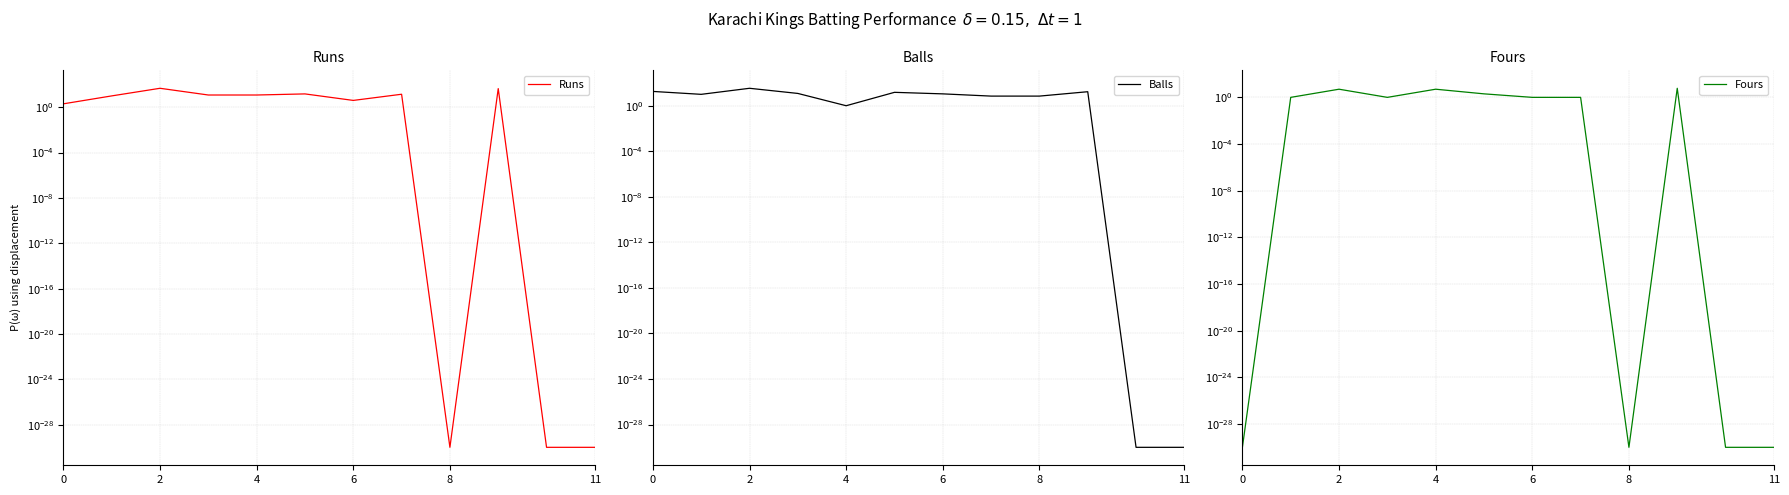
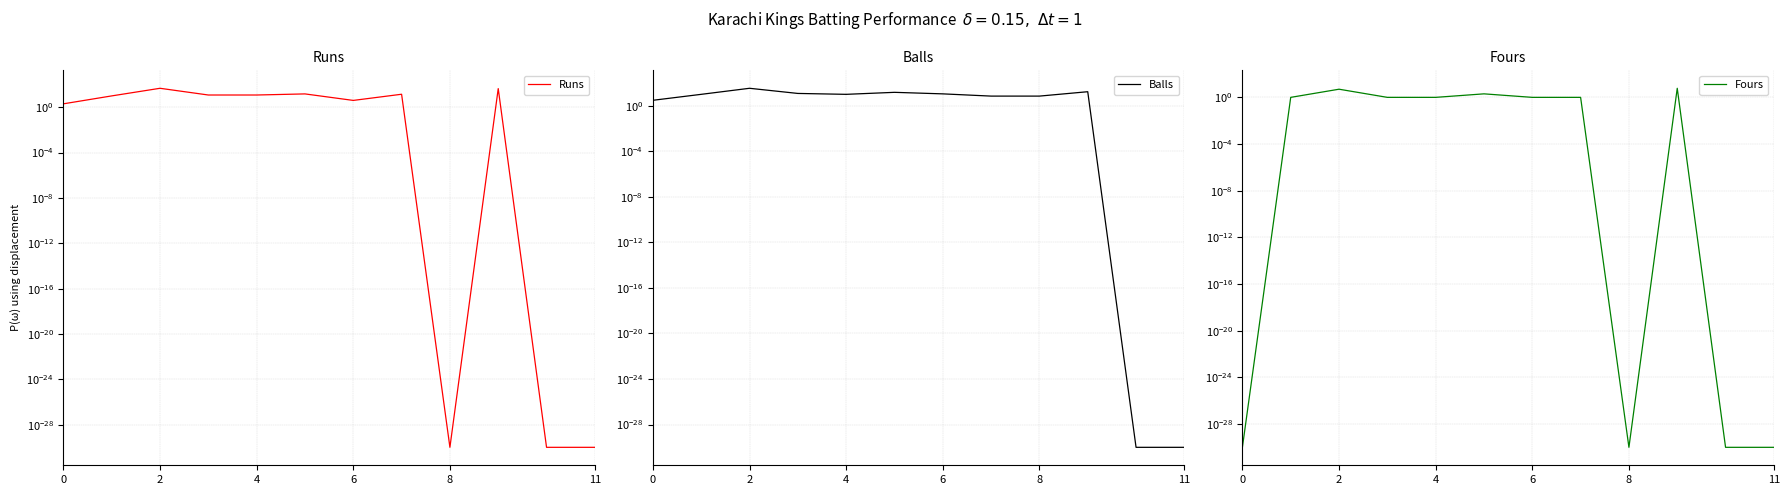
  {
    "Runs": {
      "0": 2,
      "2": 50,
      "4": 10,
      "6": 4,
      "8": 0.000000000000,
      "11": 0.000000000000
    },
    "Balls": {
-     "0": 20,
+     "0": 3,
      "2": 30,
-     "4": 1,
+     "4": 10,
      "6": 10,
      "8": 10,
      "11": 0.000000000000
    },
    "Fours": {
      "0": 0.000000000000,
      "2": 5,
-     "4": 5,
+     "4": 1,
      "6": 1,
      "8": 0.000000000000,
      "11": 0.000000000000
    }
  }
